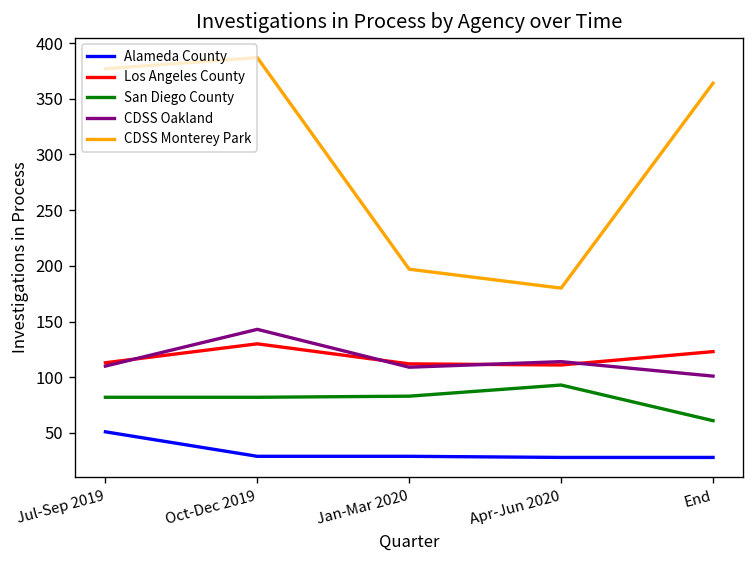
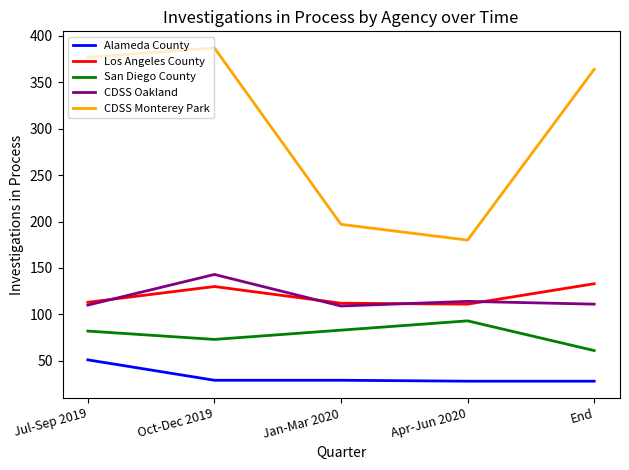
  {
    "Alameda County": {
      "Jul-Sep 2019": 50,
      "Oct-Dec 2019": 30,
      "Jan-Mar 2020": 30,
      "Apr-Jun 2020": 30,
      "End": 30
    },
    "Los Angeles County": {
      "Jul-Sep 2019": 110,
      "Oct-Dec 2019": 130,
      "Jan-Mar 2020": 110,
      "Apr-Jun 2020": 110,
-     "End": 120
+     "End": 130
    },
    "San Diego County": {
      "Jul-Sep 2019": 80,
-     "Oct-Dec 2019": 80,
+     "Oct-Dec 2019": 70,
      "Jan-Mar 2020": 80,
      "Apr-Jun 2020": 90,
      "End": 60
    },
    "CDSS Oakland": {
      "Jul-Sep 2019": 110,
      "Oct-Dec 2019": 140,
      "Jan-Mar 2020": 110,
      "Apr-Jun 2020": 110,
-     "End": 100
+     "End": 110
    },
    "CDSS Monterey Park": {
      "Oct-Dec 2019": 390,
      "Jan-Mar 2020": 200,
      "Apr-Jun 2020": 180,
      "End": 360
    }
  }
